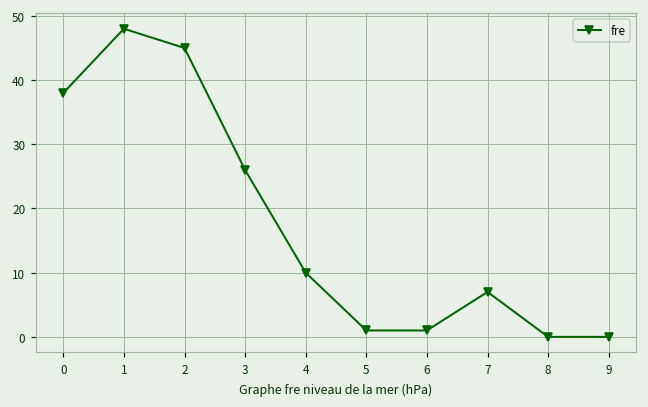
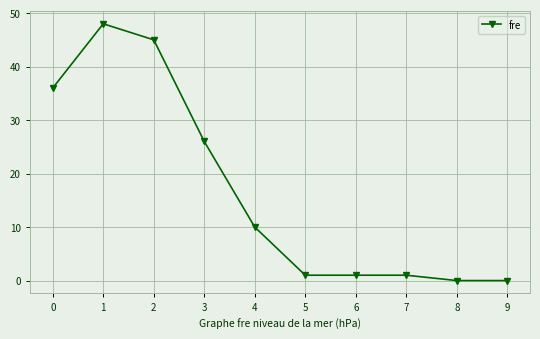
  {
-   "0": 38,
+   "0": 36,
    "1": 48,
    "2": 45,
    "3": 26,
    "4": 10,
    "5": 1,
    "6": 1,
-   "7": 7,
+   "7": 1,
    "8": 0,
    "9": 0
  }
